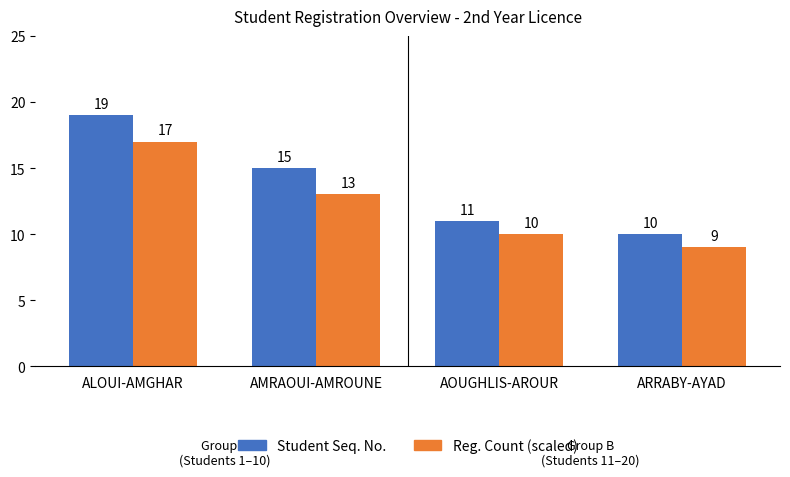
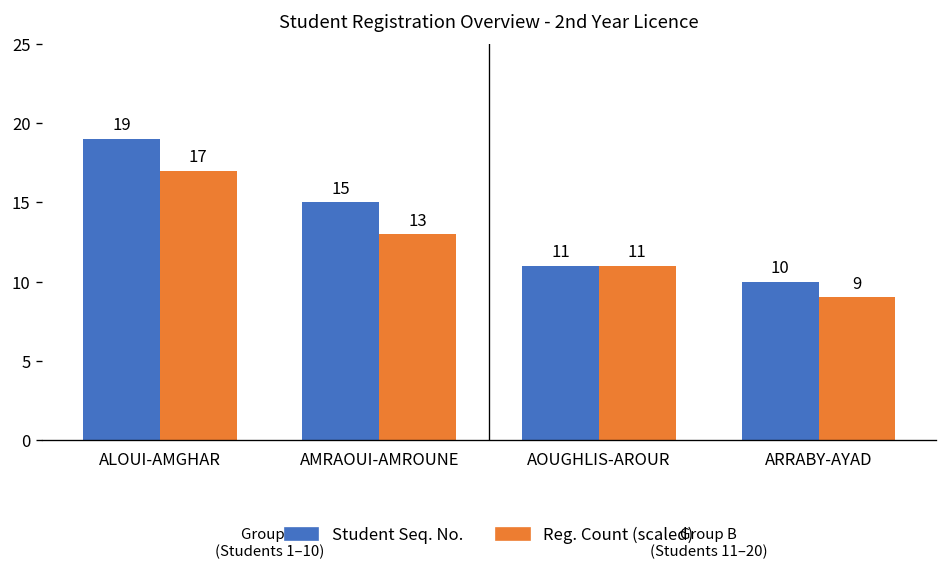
  {
    "Student Seq. No.": {
      "ALOUI-AMGHAR": 19,
      "AMRAOUI-AMROUNE": 15,
      "AOUGHLIS-AROUR": 11,
      "ARRABY-AYAD": 10
    },
    "Reg. Count (scaled)": {
      "ALOUI-AMGHAR": 17,
      "AMRAOUI-AMROUNE": 13,
-     "AOUGHLIS-AROUR": 10,
+     "AOUGHLIS-AROUR": 11,
      "ARRABY-AYAD": 9
    }
  }
